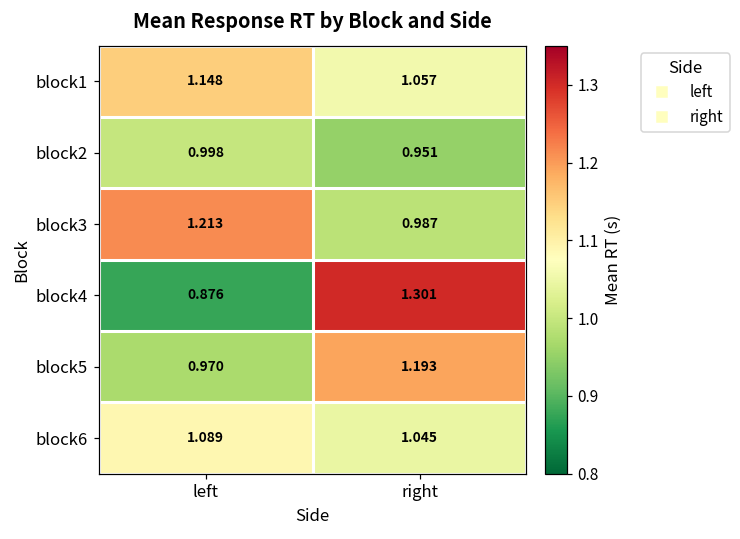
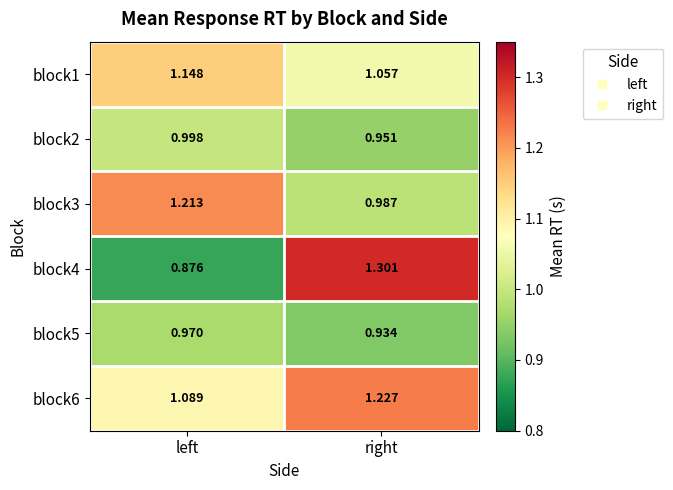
  {
    "block1": {
      "left": 1.148,
      "right": 1.057
    },
    "block2": {
      "left": 0.998,
      "right": 0.951
    },
    "block3": {
      "left": 1.213,
      "right": 0.987
    },
    "block4": {
      "left": 0.876,
      "right": 1.301
    },
    "block5": {
      "left": 0.970,
-     "right": 1.193
+     "right": 0.934
    },
    "block6": {
      "left": 1.089,
-     "right": 1.045
+     "right": 1.227
    }
  }
